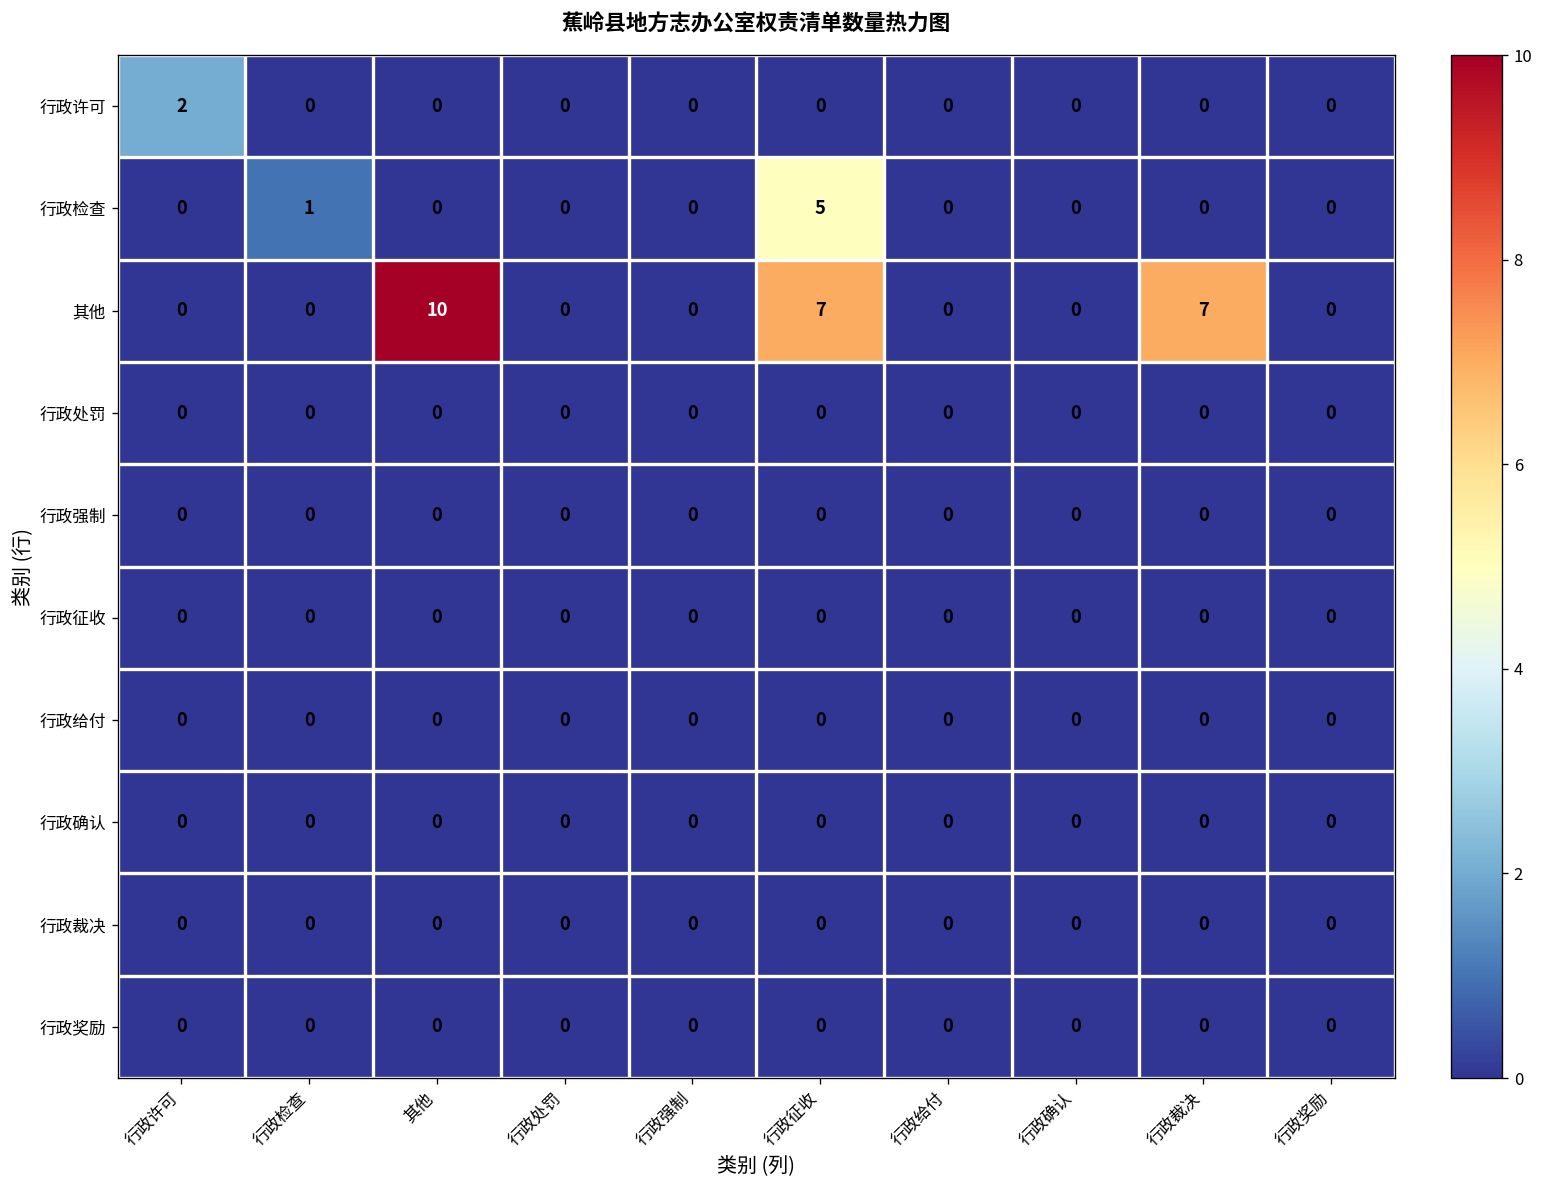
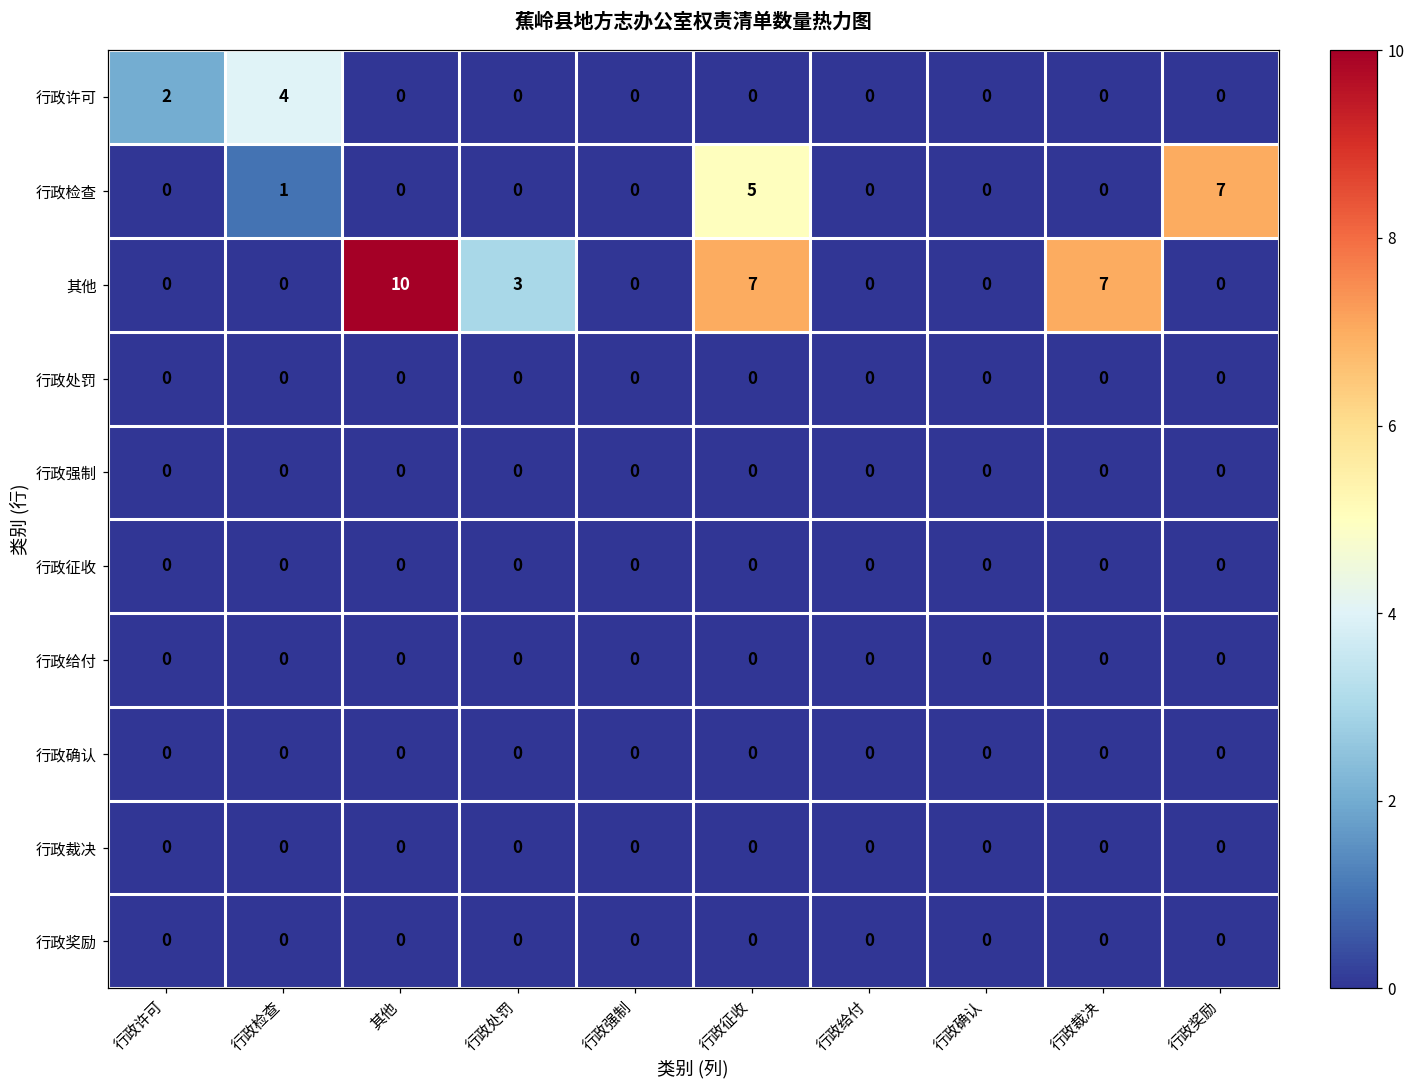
  {
    "行政许可": {
      "行政许可": 2,
-     "行政检查": 0,
+     "行政检查": 4,
      "其他": 0,
      "行政处罚": 0,
      "行政强制": 0,
      "行政征收": 0,
      "行政给付": 0,
      "行政确认": 0,
      "行政裁决": 0,
      "行政奖励": 0
    },
    "行政检查": {
      "行政许可": 0,
      "行政检查": 1,
      "其他": 0,
      "行政处罚": 0,
      "行政强制": 0,
      "行政征收": 5,
      "行政给付": 0,
      "行政确认": 0,
      "行政裁决": 0,
-     "行政奖励": 0
+     "行政奖励": 7
    },
    "其他": {
      "行政许可": 0,
      "行政检查": 0,
      "其他": 10,
-     "行政处罚": 0,
+     "行政处罚": 3,
      "行政强制": 0,
      "行政征收": 7,
      "行政给付": 0,
      "行政确认": 0,
      "行政裁决": 7,
      "行政奖励": 0
    },
    "行政处罚": {
      "行政许可": 0,
      "行政检查": 0,
      "其他": 0,
      "行政处罚": 0,
      "行政强制": 0,
      "行政征收": 0,
      "行政给付": 0,
      "行政确认": 0,
      "行政裁决": 0,
      "行政奖励": 0
    },
    "行政强制": {
      "行政许可": 0,
      "行政检查": 0,
      "其他": 0,
      "行政处罚": 0,
      "行政强制": 0,
      "行政征收": 0,
      "行政给付": 0,
      "行政确认": 0,
      "行政裁决": 0,
      "行政奖励": 0
    },
    "行政征收": {
      "行政许可": 0,
      "行政检查": 0,
      "其他": 0,
      "行政处罚": 0,
      "行政强制": 0,
      "行政征收": 0,
      "行政给付": 0,
      "行政确认": 0,
      "行政裁决": 0,
      "行政奖励": 0
    },
    "行政给付": {
      "行政许可": 0,
      "行政检查": 0,
      "其他": 0,
      "行政处罚": 0,
      "行政强制": 0,
      "行政征收": 0,
      "行政给付": 0,
      "行政确认": 0,
      "行政裁决": 0,
      "行政奖励": 0
    },
    "行政确认": {
      "行政许可": 0,
      "行政检查": 0,
      "其他": 0,
      "行政处罚": 0,
      "行政强制": 0,
      "行政征收": 0,
      "行政给付": 0,
      "行政确认": 0,
      "行政裁决": 0,
      "行政奖励": 0
    },
    "行政裁决": {
      "行政许可": 0,
      "行政检查": 0,
      "其他": 0,
      "行政处罚": 0,
      "行政强制": 0,
      "行政征收": 0,
      "行政给付": 0,
      "行政确认": 0,
      "行政裁决": 0,
      "行政奖励": 0
    },
    "行政奖励": {
      "行政许可": 0,
      "行政检查": 0,
      "其他": 0,
      "行政处罚": 0,
      "行政强制": 0,
      "行政征收": 0,
      "行政给付": 0,
      "行政确认": 0,
      "行政裁决": 0,
      "行政奖励": 0
    }
  }
